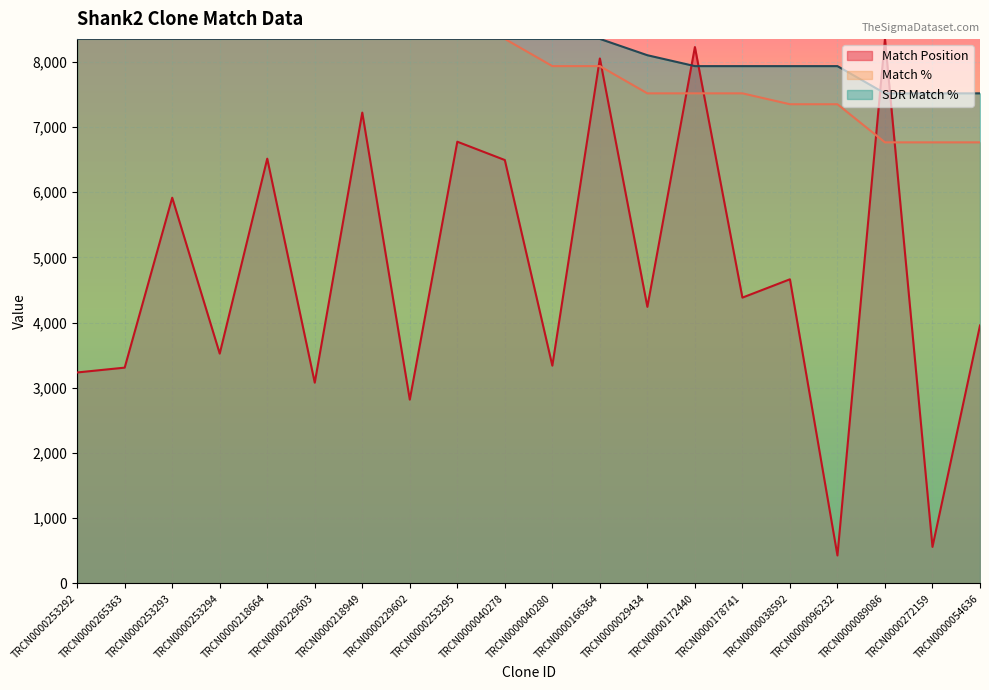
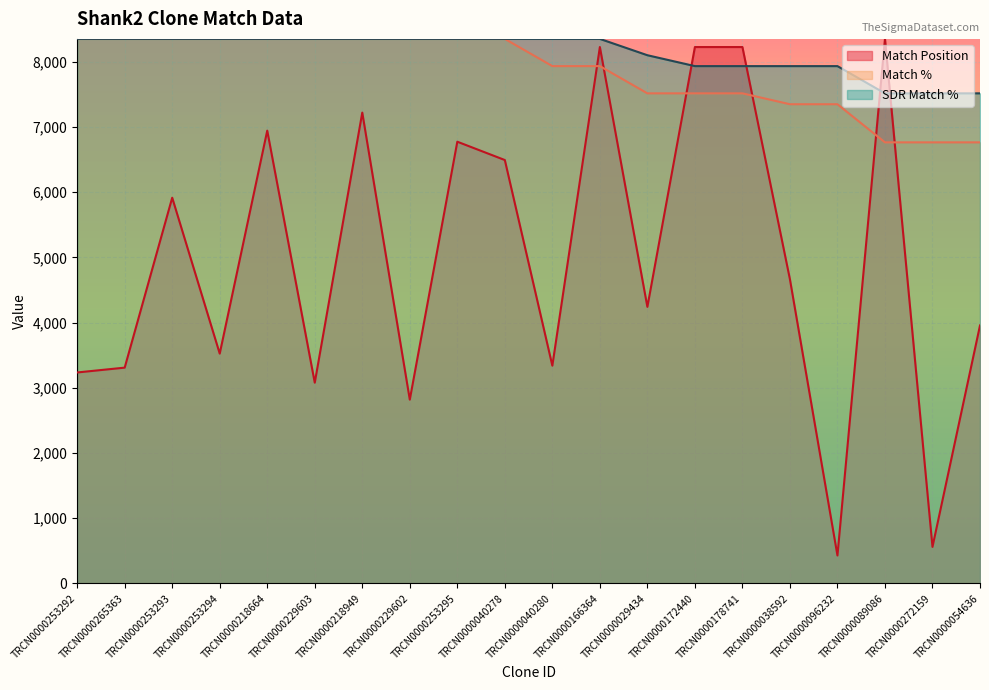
  {
    "Match Position": {
      "TRCN0000253292": "3,200",
      "TRCN0000265363": "3,300",
      "TRCN0000253293": "5,900",
      "TRCN0000253294": "3,500",
-     "TRCN0000218664": "6,500",
+     "TRCN0000218664": "6,900",
      "TRCN0000229603": "3,100",
      "TRCN0000218949": "7,200",
      "TRCN0000229602": "2,800",
      "TRCN0000253295": "6,800",
      "TRCN0000040278": "6,500",
      "TRCN0000040280": "3,300",
-     "TRCN0000166364": "8,100",
+     "TRCN0000166364": "8,200",
      "TRCN0000029434": "4,200",
      "TRCN0000172440": "8,200",
-     "TRCN0000178741": "4,400",
+     "TRCN0000178741": "8,200",
      "TRCN0000038592": "4,700",
      "TRCN0000096232": "400",
      "TRCN0000089086": "8,400",
      "TRCN0000272159": "600",
      "TRCN0000054636": "4,000"
    },
    "Match %": {
      "TRCN0000040280": "7,900",
      "TRCN0000166364": "7,900",
      "TRCN0000029434": "7,500",
      "TRCN0000172440": "7,500",
      "TRCN0000178741": "7,500",
      "TRCN0000038592": "7,300",
      "TRCN0000096232": "7,300",
      "TRCN0000089086": "6,800",
      "TRCN0000272159": "6,800",
      "TRCN0000054636": "6,800"
    },
    "SDR Match %": {
      "TRCN0000040280": "8,400",
      "TRCN0000166364": "8,400",
      "TRCN0000029434": "8,100",
      "TRCN0000172440": "7,900",
      "TRCN0000178741": "7,900",
      "TRCN0000038592": "7,900",
      "TRCN0000096232": "7,900",
      "TRCN0000054636": "7,500"
    }
  }
